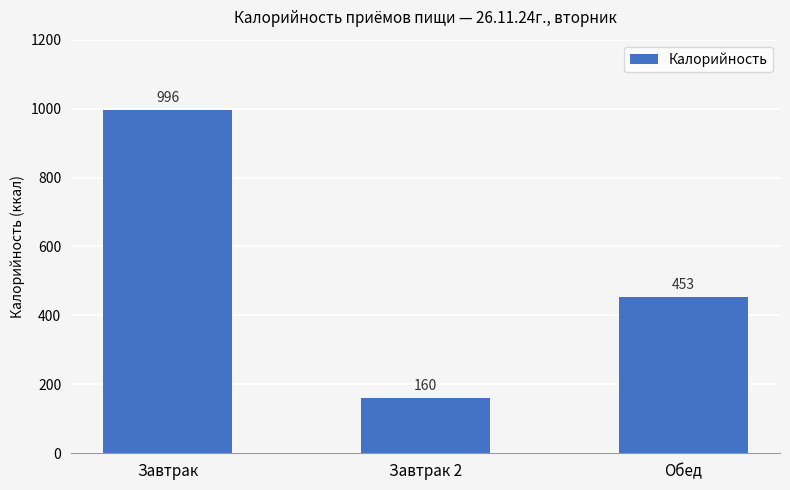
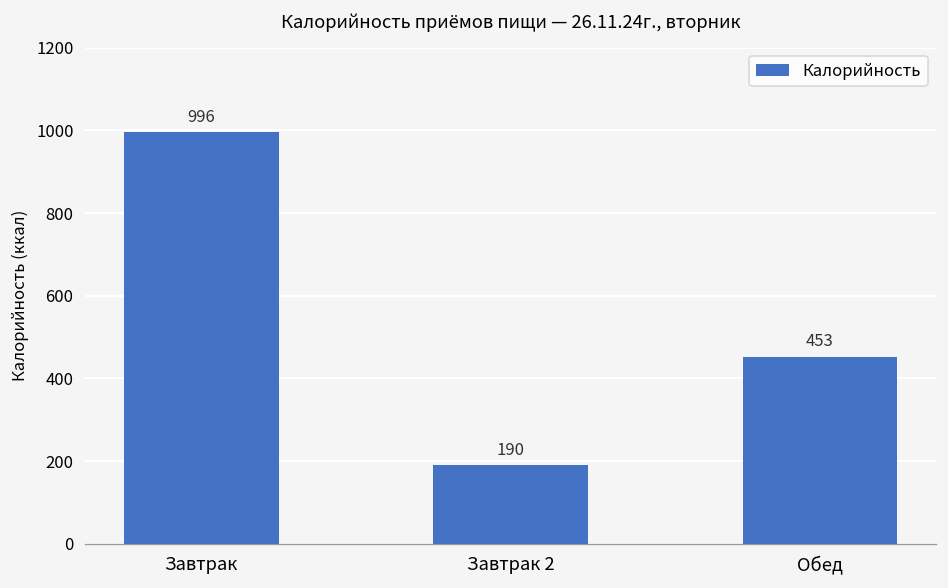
  {
    "Завтрак": 996,
-   "Завтрак 2": 160,
+   "Завтрак 2": 190,
    "Обед": 453
  }
